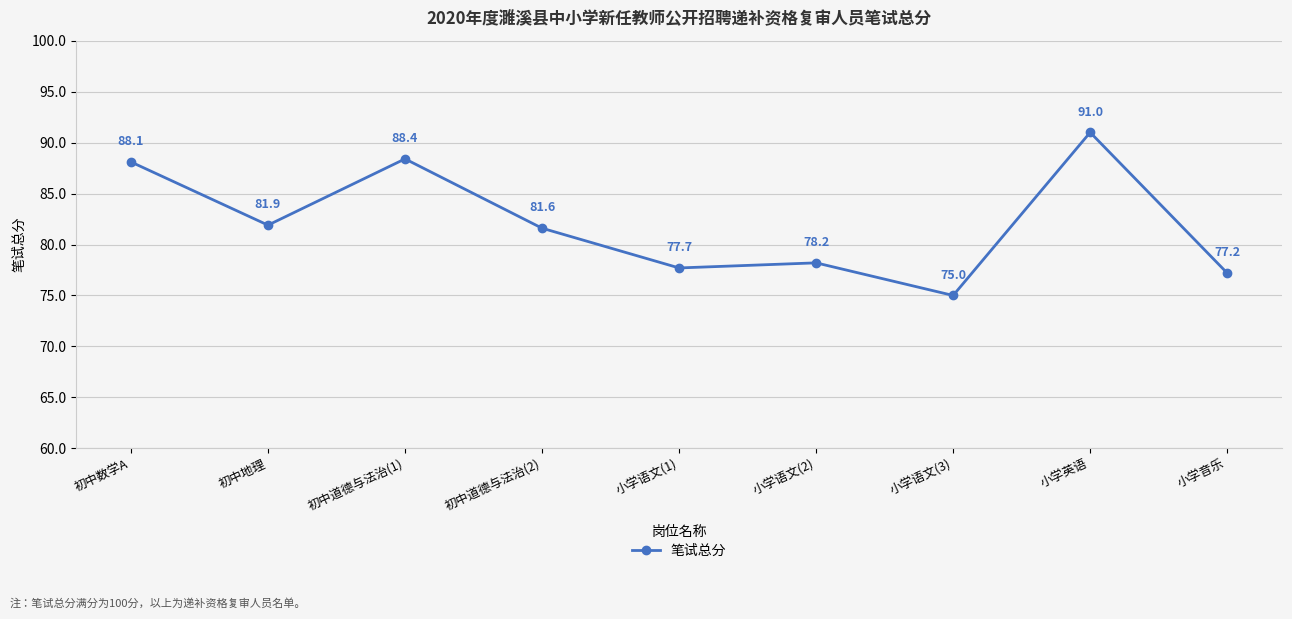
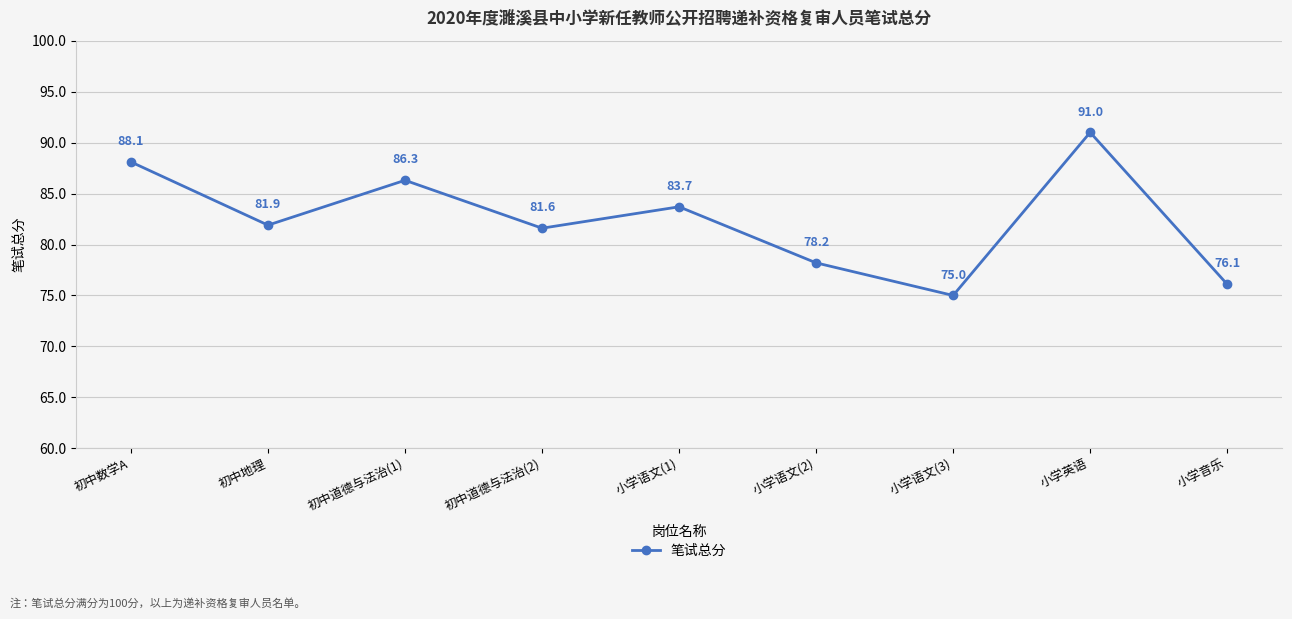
  {
    "初中数学A": 88.1,
    "初中地理": 81.9,
-   "初中道德与法治(1)": 88.4,
+   "初中道德与法治(1)": 86.3,
    "初中道德与法治(2)": 81.6,
-   "小学语文(1)": 77.7,
+   "小学语文(1)": 83.7,
    "小学语文(2)": 78.2,
    "小学语文(3)": 75.0,
    "小学英语": 91.0,
-   "小学音乐": 77.2
+   "小学音乐": 76.1
  }
